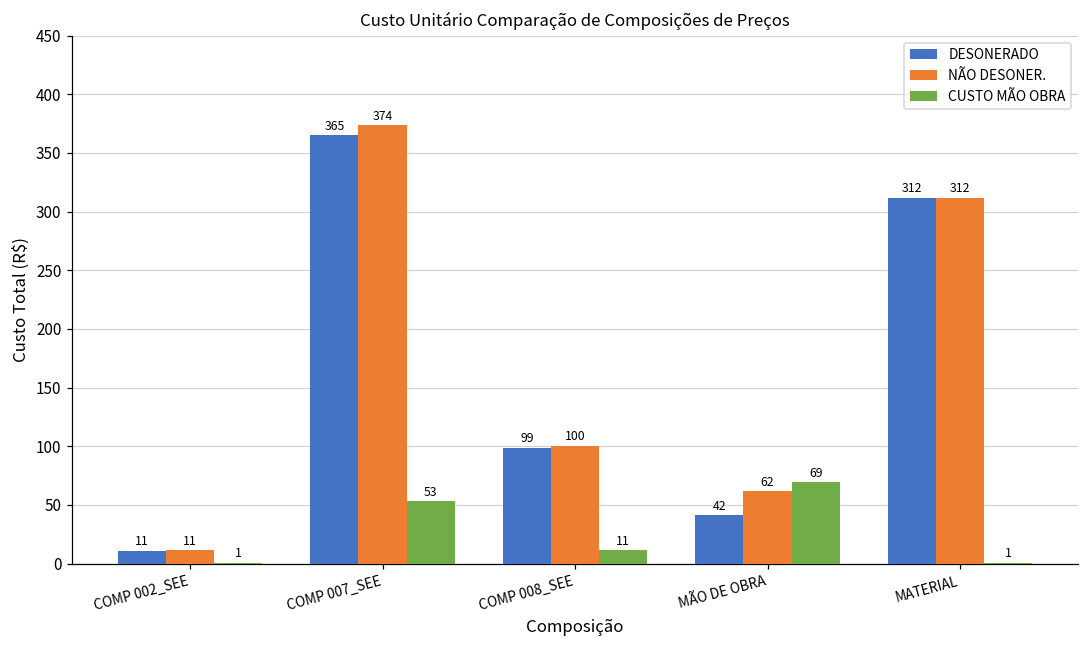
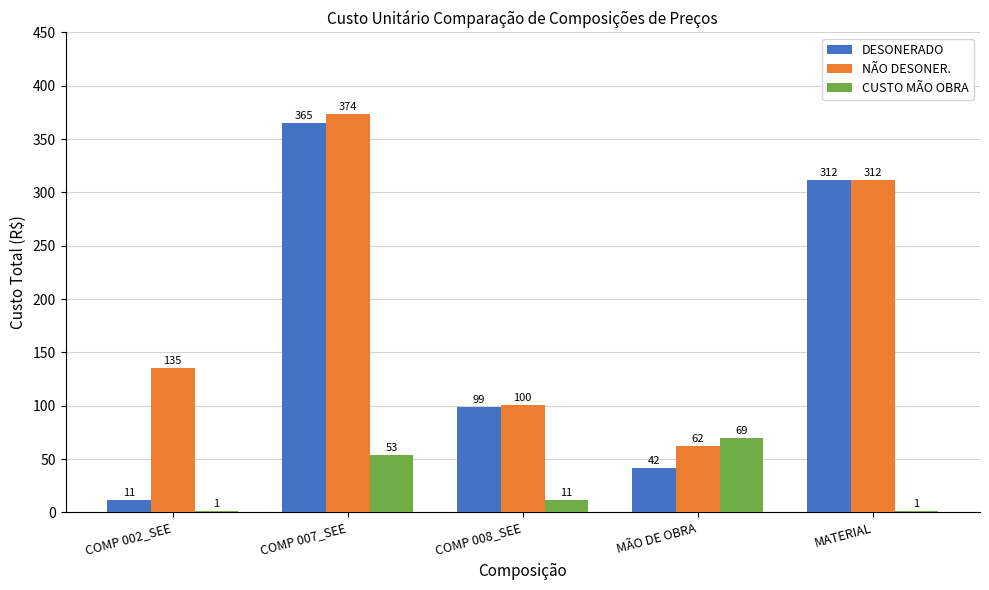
  {
    "DESONERADO": {
      "COMP 002_SEE": 11,
      "COMP 007_SEE": 365,
      "COMP 008_SEE": 99,
      "MÃO DE OBRA": 42,
      "MATERIAL": 312
    },
    "NÃO DESONER.": {
-     "COMP 002_SEE": 11,
+     "COMP 002_SEE": 135,
      "COMP 007_SEE": 374,
      "COMP 008_SEE": 100,
      "MÃO DE OBRA": 62,
      "MATERIAL": 312
    },
    "CUSTO MÃO OBRA": {
      "COMP 002_SEE": 1,
      "COMP 007_SEE": 53,
      "COMP 008_SEE": 11,
      "MÃO DE OBRA": 69,
      "MATERIAL": 1
    }
  }
